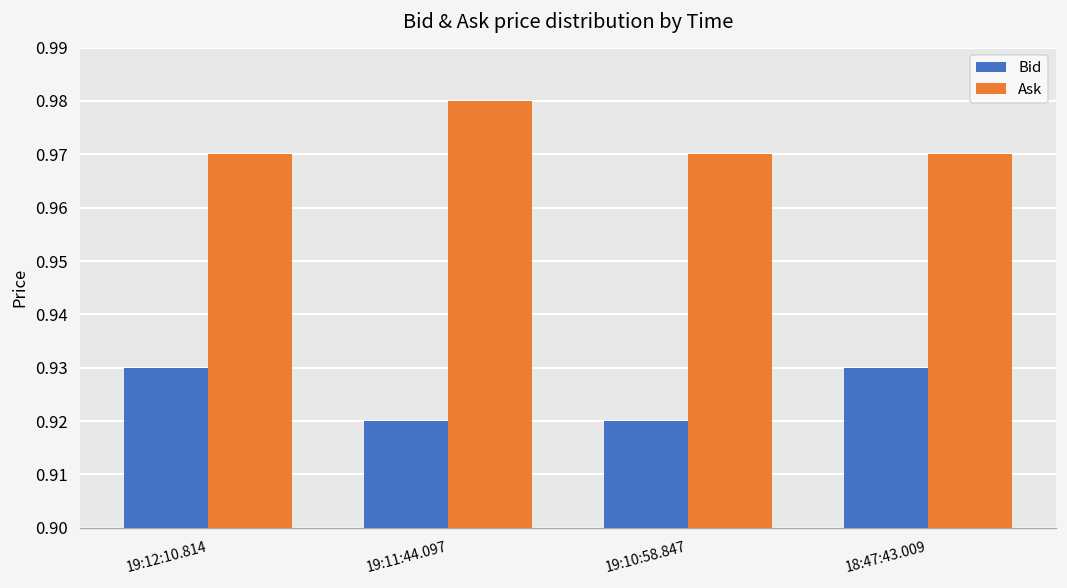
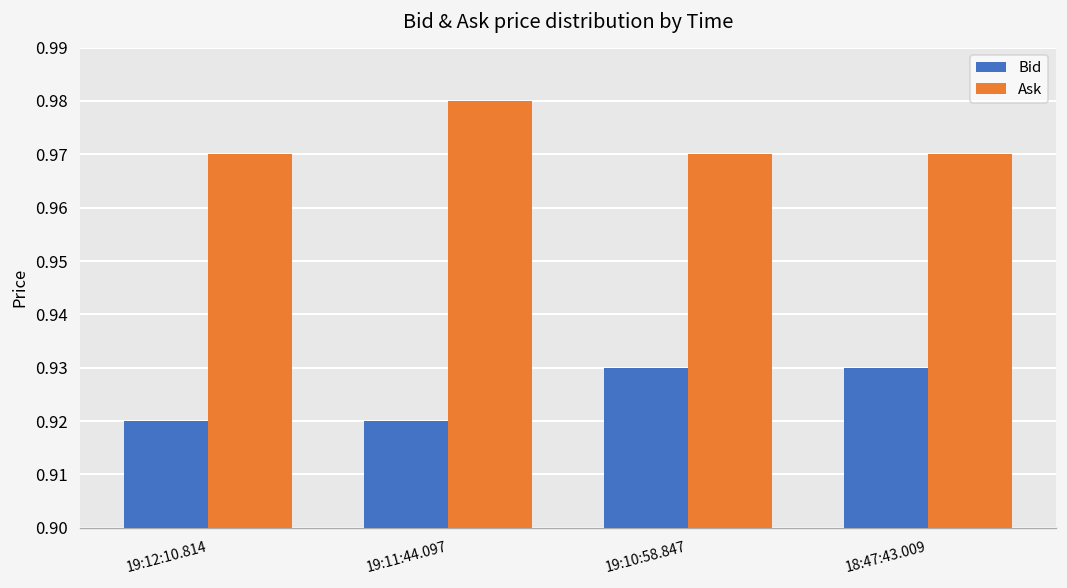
  {
    "Bid": {
-     "19:12:10.814": 0.93,
+     "19:12:10.814": 0.92,
      "19:11:44.097": 0.92,
-     "19:10:58.847": 0.92,
+     "19:10:58.847": 0.93,
      "18:47:43.009": 0.93
    },
    "Ask": {
      "19:12:10.814": 0.97,
      "19:11:44.097": 0.98,
      "19:10:58.847": 0.97,
      "18:47:43.009": 0.97
    }
  }
